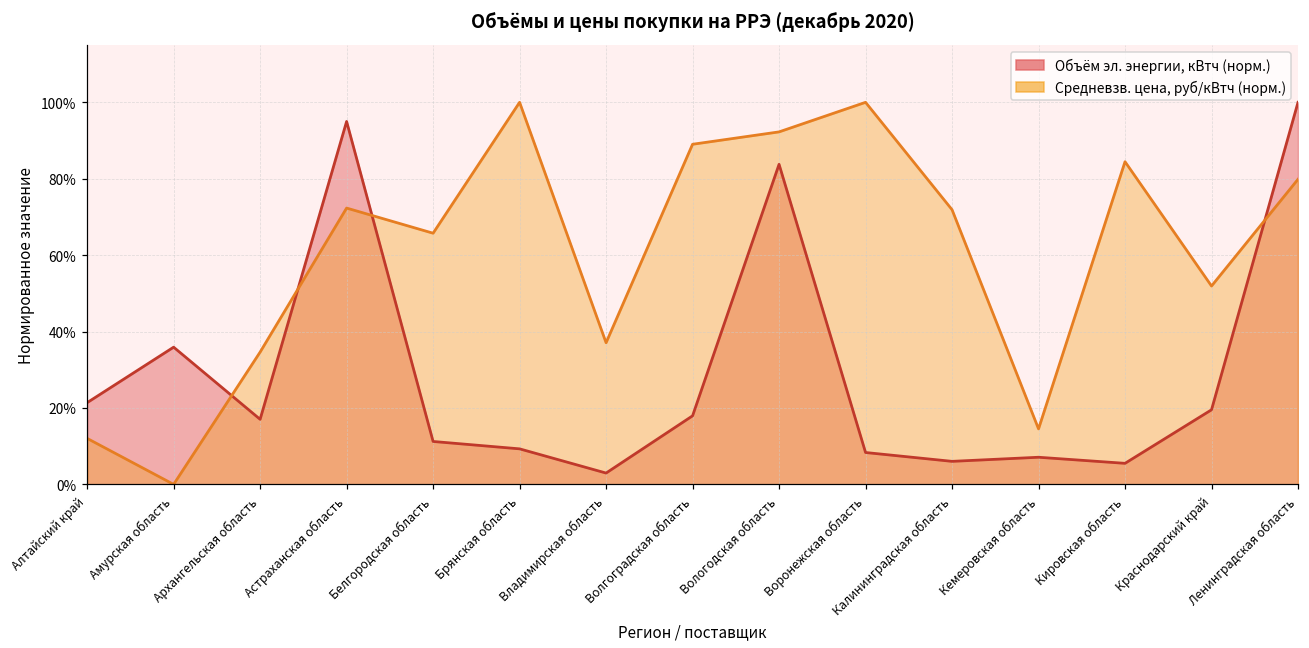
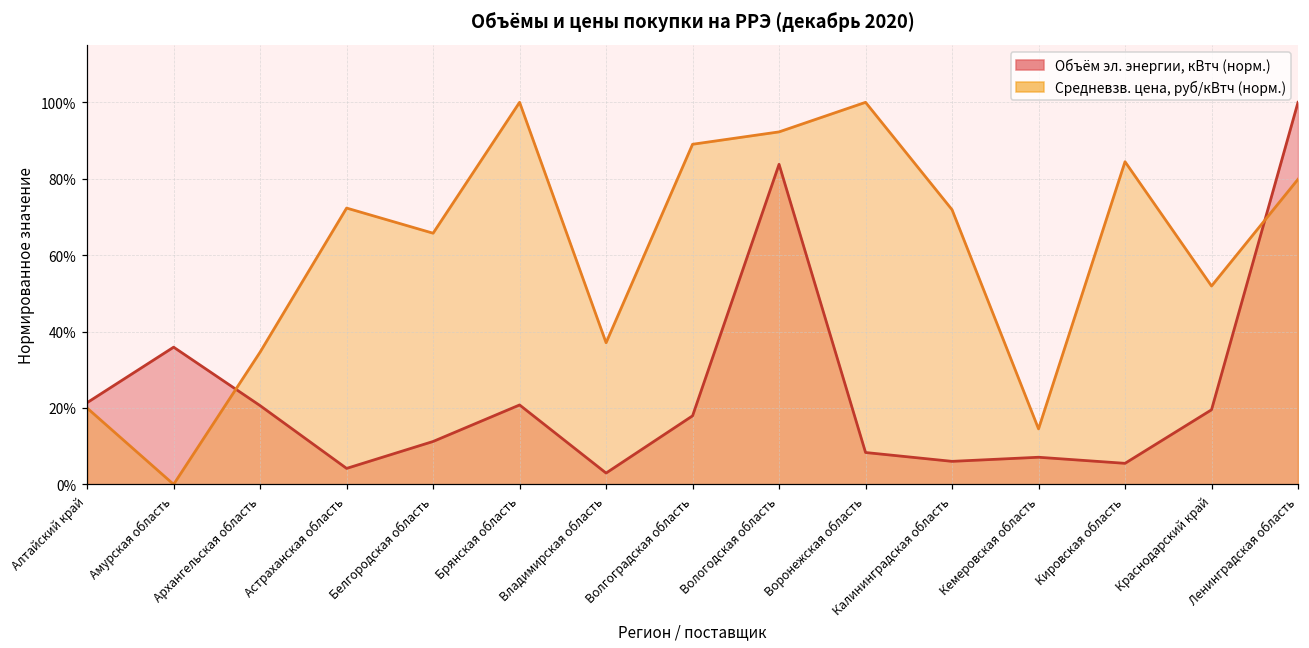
  {
    "Объём эл. энергии, кВтч (норм.)": {
      "Алтайский край": "21%",
      "Амурская область": "36%",
-     "Архангельская область": "17%",
-     "Астраханская область": "95%",
+     "Архангельская область": "21%",
+     "Астраханская область": "4%",
      "Белгородская область": "11%",
-     "Брянская область": "9%",
+     "Брянская область": "21%",
      "Владимирская область": "3%",
      "Волгоградская область": "18%",
      "Вологодская область": "84%",
      "Воронежская область": "8%",
      "Калининградская область": "6%",
      "Кемеровская область": "7%",
      "Кировская область": "6%",
      "Краснодарский край": "20%",
      "Ленинградская область": "100%"
    },
    "Средневзв. цена, руб/кВтч (норм.)": {
-     "Алтайский край": "12%",
+     "Алтайский край": "20%",
      "Амурская область": "0%",
      "Архангельская область": "35%",
      "Астраханская область": "72%",
      "Белгородская область": "66%",
      "Брянская область": "100%",
      "Владимирская область": "37%",
      "Волгоградская область": "89%",
      "Вологодская область": "92%",
      "Воронежская область": "100%",
      "Калининградская область": "72%",
      "Кемеровская область": "15%",
      "Кировская область": "84%",
      "Краснодарский край": "52%",
      "Ленинградская область": "80%"
    }
  }
